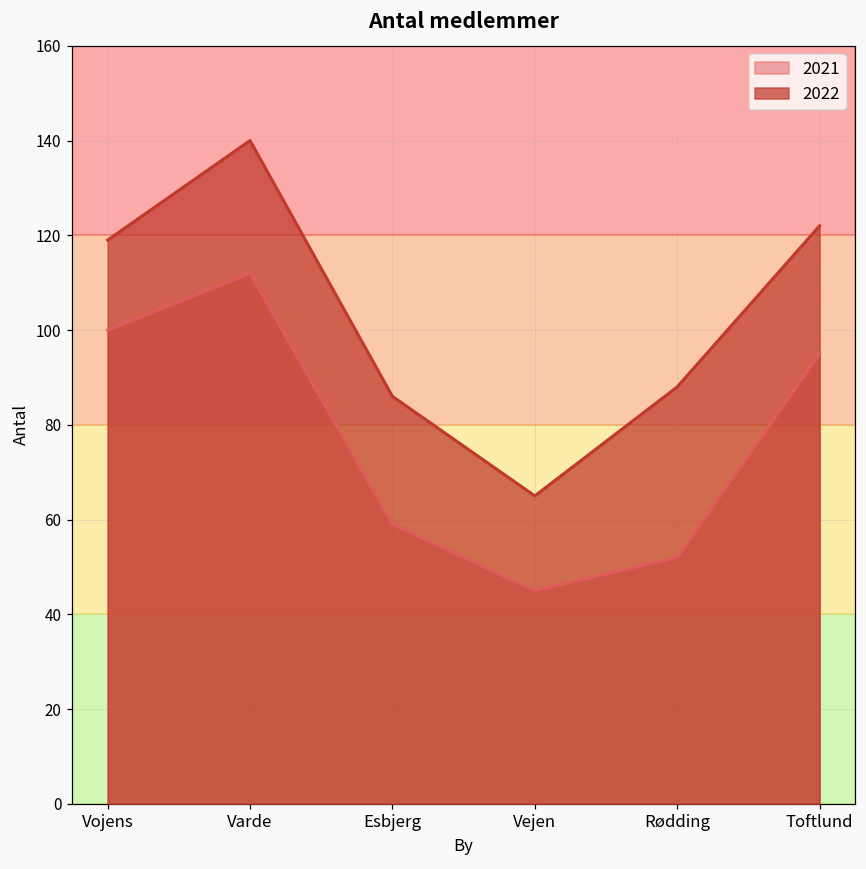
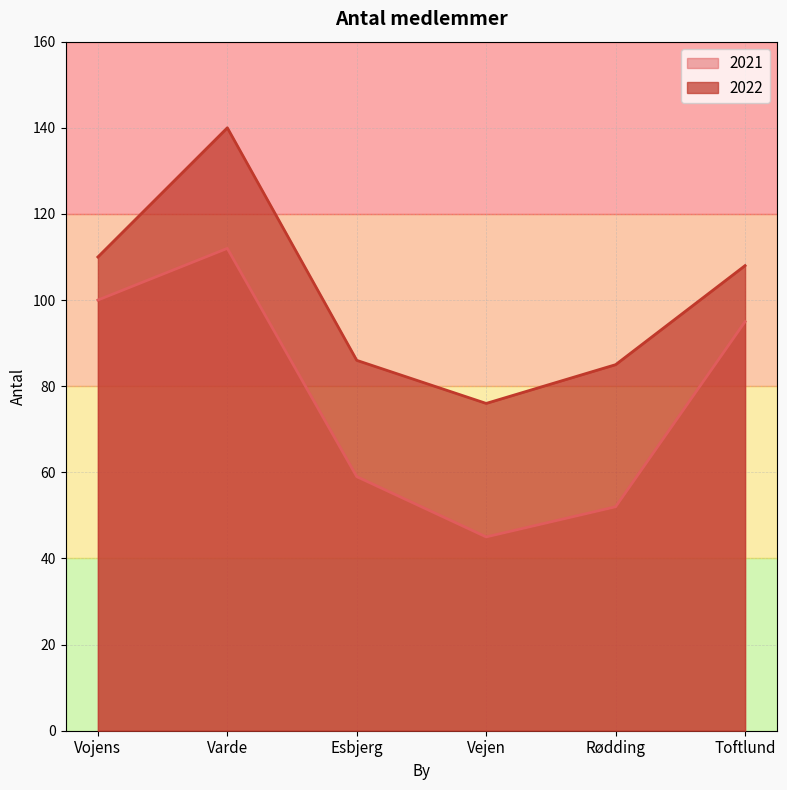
  {
    "2021": {
      "Vojens": 100,
      "Varde": 112,
      "Esbjerg": 59,
      "Vejen": 45,
      "Rødding": 52,
      "Toftlund": 95
    },
    "2022": {
-     "Vojens": 119,
+     "Vojens": 110,
      "Varde": 140,
      "Esbjerg": 86,
-     "Vejen": 65,
-     "Rødding": 88,
-     "Toftlund": 122
+     "Vejen": 76,
+     "Rødding": 85,
+     "Toftlund": 108
    }
  }
